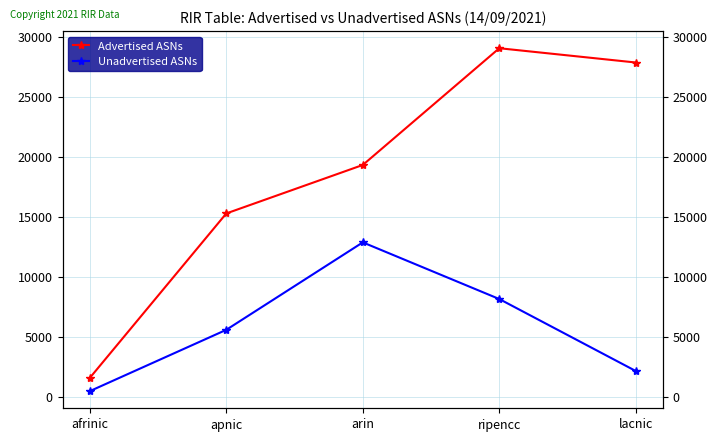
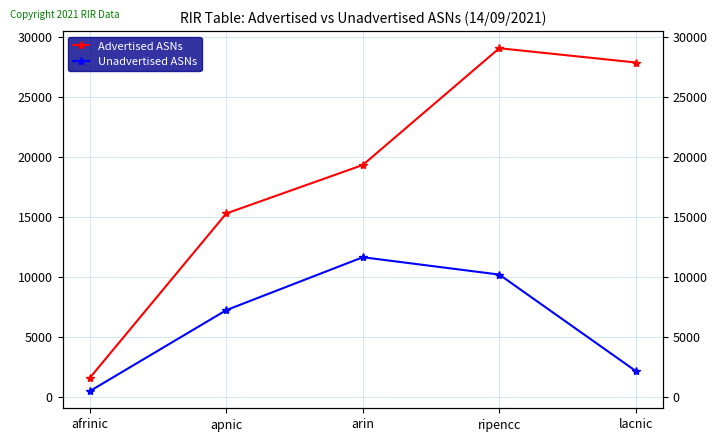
  {
    "Advertised ASNs": {
      "afrinic": 1600,
      "apnic": 15300,
      "arin": 19300,
      "ripencc": 29000,
      "lacnic": 27800
    },
    "Unadvertised ASNs": {
      "afrinic": 500,
-     "apnic": 5600,
-     "arin": 12900,
-     "ripencc": 8100,
+     "apnic": 7200,
+     "arin": 11600,
+     "ripencc": 10200,
      "lacnic": 2100
    }
  }
